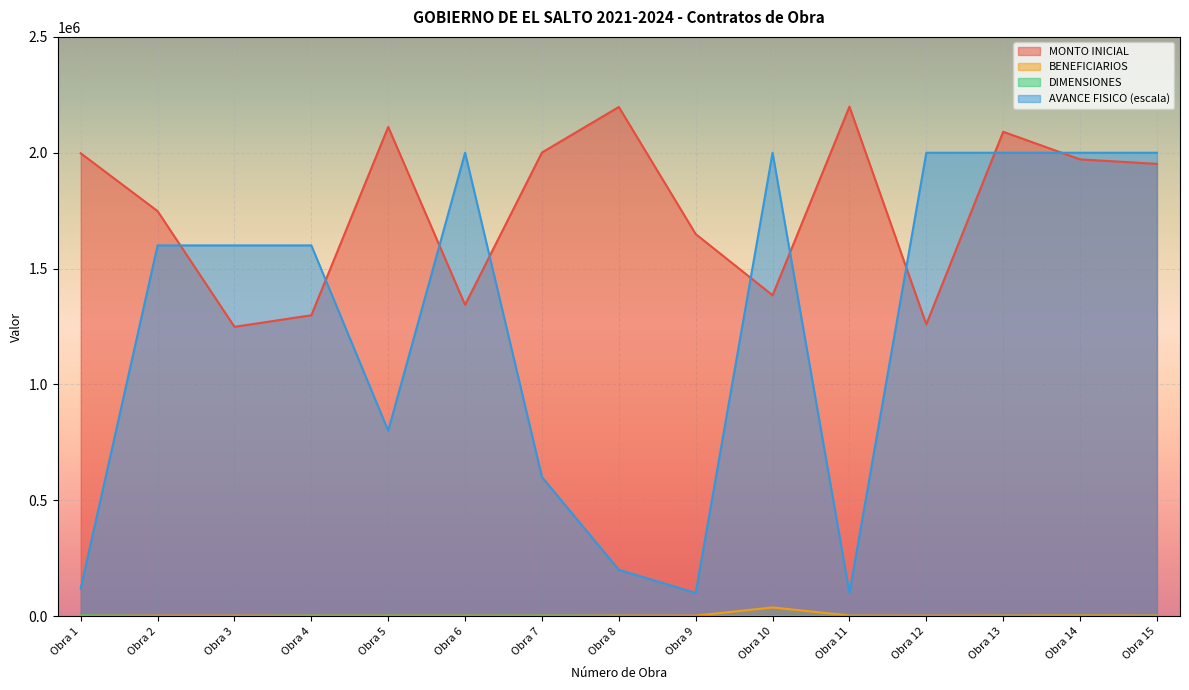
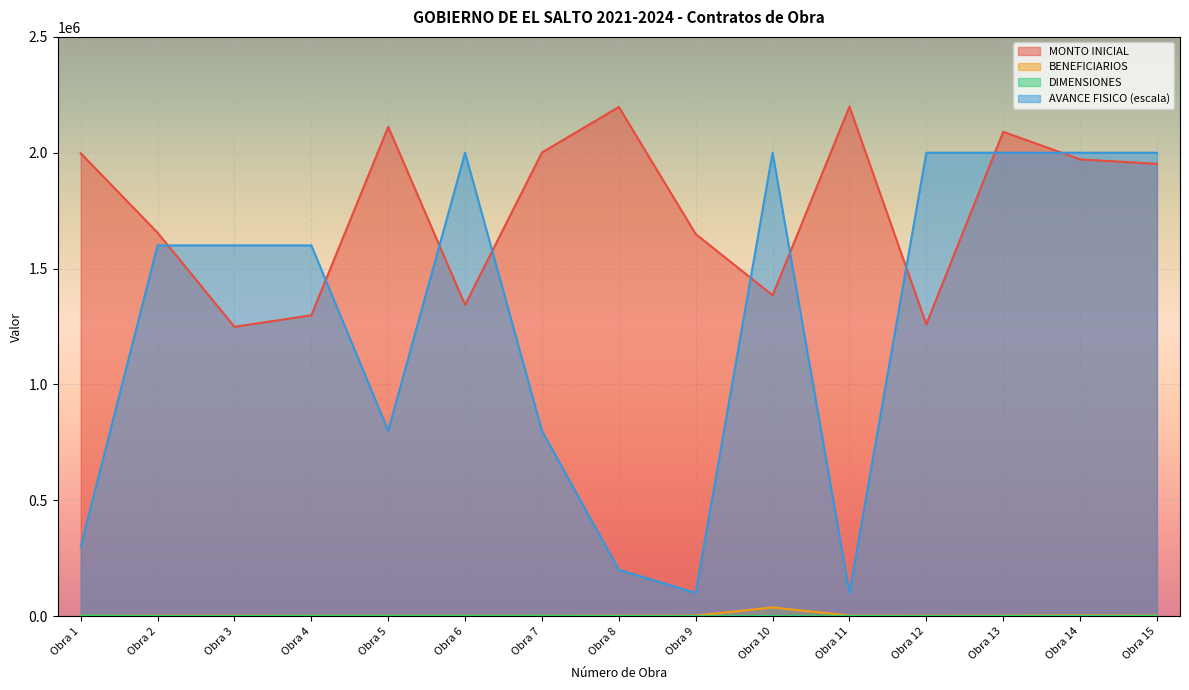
  {
    "MONTO INICIAL": {
      "Obra 1": 2000000,
-     "Obra 2": 1750000,
+     "Obra 2": 1650000,
      "Obra 3": 1250000,
      "Obra 4": 1300000,
      "Obra 5": 2110000,
      "Obra 6": 1340000,
      "Obra 7": 2000000,
      "Obra 8": 2200000,
      "Obra 9": 1650000,
      "Obra 10": 1380000,
      "Obra 11": 2200000,
      "Obra 12": 1260000,
      "Obra 13": 2090000,
      "Obra 14": 1970000,
      "Obra 15": 1950000
    },
    "BENEFICIARIOS": {
      "Obra 10": 40000
    },
    "DIMENSIONES": {
      "Obra 10": 0
    },
    "AVANCE FISICO (escala)": {
-     "Obra 1": 120000,
+     "Obra 1": 300000,
      "Obra 2": 1600000,
      "Obra 3": 1600000,
      "Obra 4": 1600000,
      "Obra 5": 800000,
      "Obra 6": 2000000,
-     "Obra 7": 600000,
+     "Obra 7": 800000,
      "Obra 8": 200000,
      "Obra 9": 100000,
      "Obra 10": 2000000,
      "Obra 11": 100000,
      "Obra 12": 2000000,
      "Obra 13": 2000000,
      "Obra 14": 2000000,
      "Obra 15": 2000000
    }
  }
